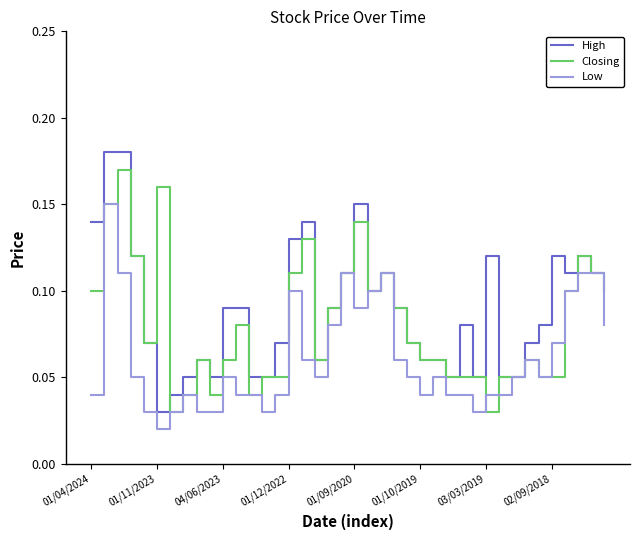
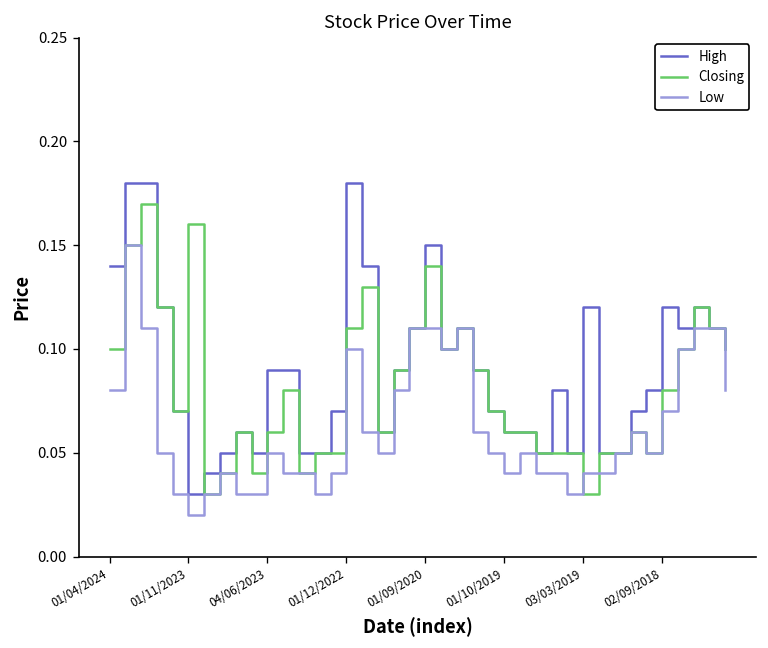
  {
    "High": {
      "01/04/2024": 0.14,
      "01/11/2023": 0.03,
      "04/06/2023": 0.09,
-     "01/12/2022": 0.13,
+     "01/12/2022": 0.18,
      "01/09/2020": 0.15,
      "03/03/2019": 0.12,
      "02/09/2018": 0.12
    },
    "Closing": {
      "01/04/2024": 0.10,
      "01/11/2023": 0.16,
      "04/06/2023": 0.06,
      "01/12/2022": 0.11,
      "01/09/2020": 0.14,
      "03/03/2019": 0.03,
-     "02/09/2018": 0.05
+     "02/09/2018": 0.08
    },
    "Low": {
-     "01/04/2024": 0.04,
+     "01/04/2024": 0.08,
      "01/11/2023": 0.02,
      "04/06/2023": 0.05,
      "01/12/2022": 0.10,
-     "01/09/2020": 0.09,
+     "01/09/2020": 0.11,
      "01/10/2019": 0.04,
      "03/03/2019": 0.04,
      "02/09/2018": 0.07
    }
  }
